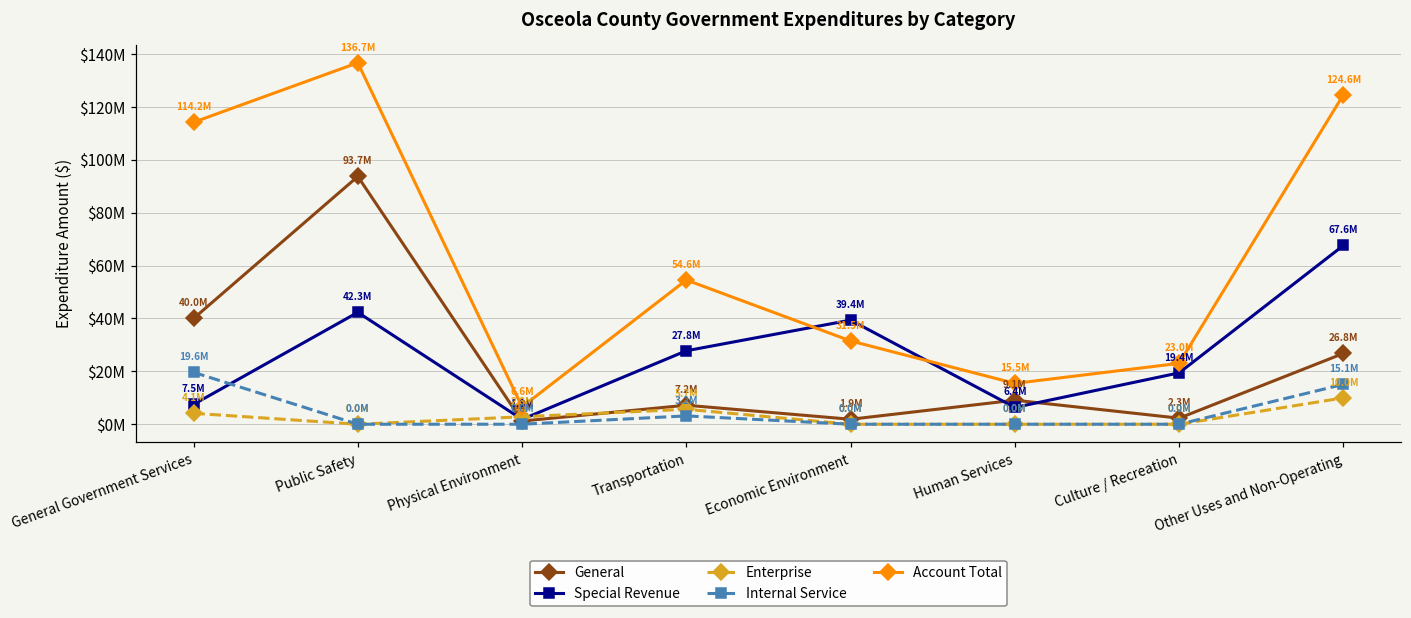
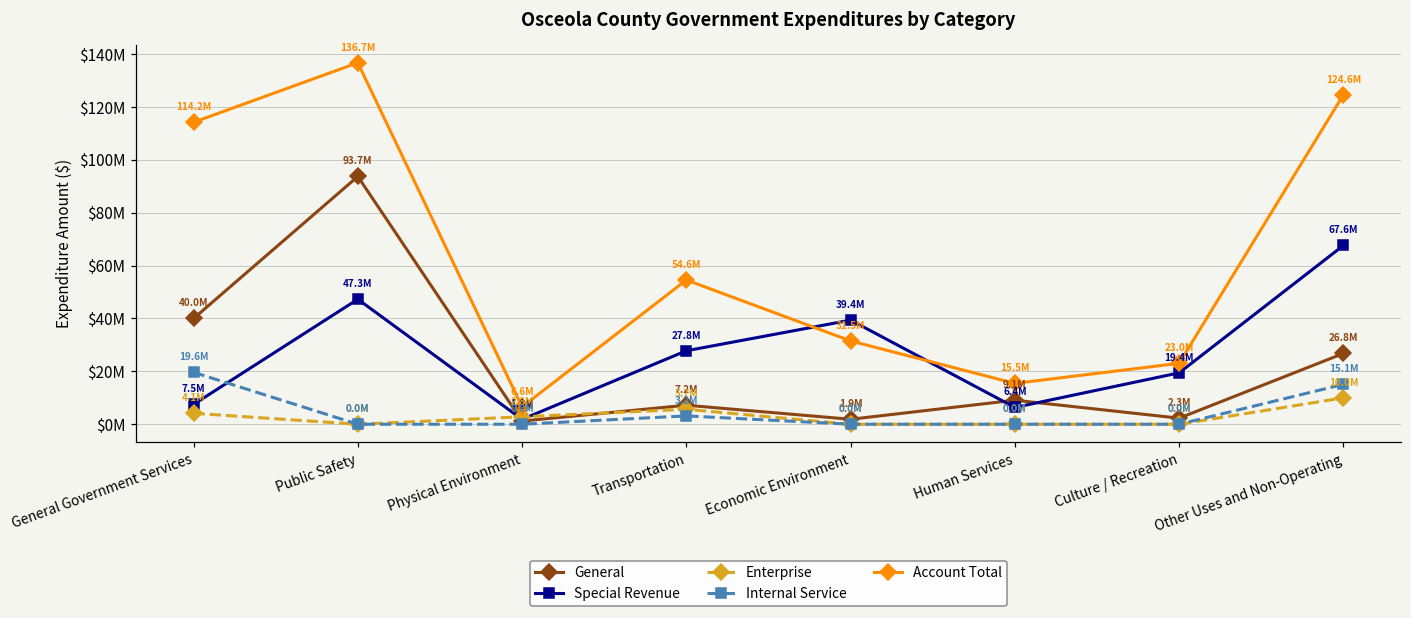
  {
    "General": {
      "General Government Services": "40.0M",
      "Public Safety": "93.7M",
      "Other Uses and Non-Operating": "26.8M"
    },
    "Special Revenue": {
      "General Government Services": "7.5M",
-     "Public Safety": "42.3M",
+     "Public Safety": "47.3M",
      "Transportation": "27.8M",
      "Economic Environment": "39.4M",
      "Other Uses and Non-Operating": "67.6M"
    },
    "Internal Service": {
      "General Government Services": "19.6M",
      "Other Uses and Non-Operating": "15.1M"
    }
  }
